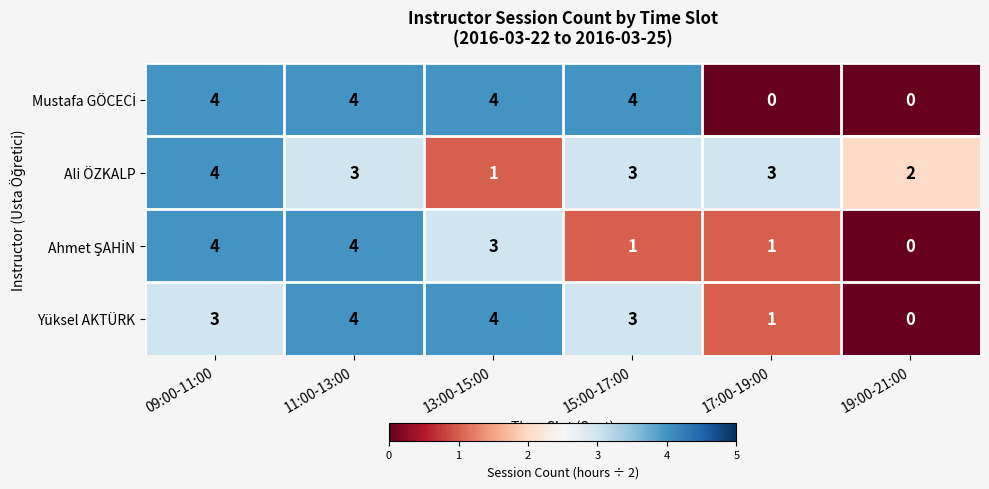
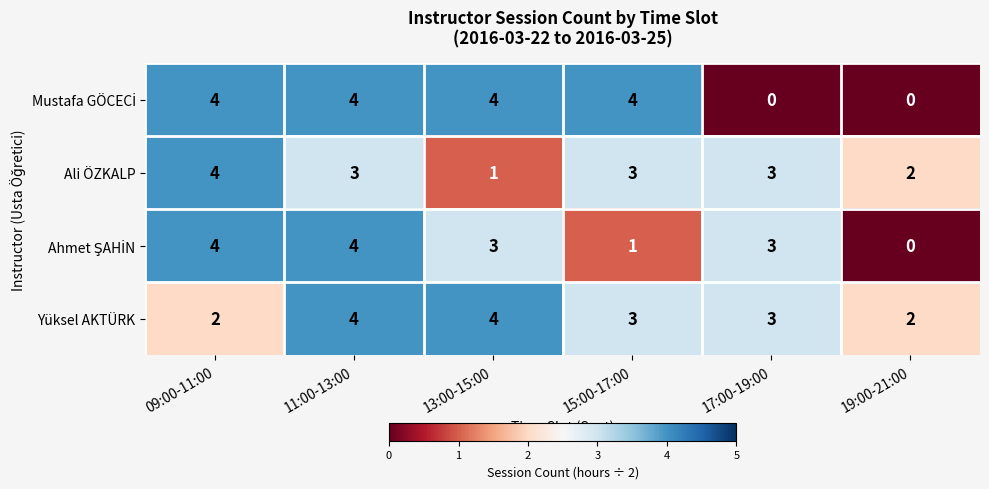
  {
    "Mustafa GÖCECİ": {
      "09:00-11:00": 4,
      "11:00-13:00": 4,
      "13:00-15:00": 4,
      "15:00-17:00": 4,
      "17:00-19:00": 0,
      "19:00-21:00": 0
    },
    "Ali ÖZKALP": {
      "09:00-11:00": 4,
      "11:00-13:00": 3,
      "13:00-15:00": 1,
      "15:00-17:00": 3,
      "17:00-19:00": 3,
      "19:00-21:00": 2
    },
    "Ahmet ŞAHİN": {
      "09:00-11:00": 4,
      "11:00-13:00": 4,
      "13:00-15:00": 3,
      "15:00-17:00": 1,
-     "17:00-19:00": 1,
+     "17:00-19:00": 3,
      "19:00-21:00": 0
    },
    "Yüksel AKTÜRK": {
-     "09:00-11:00": 3,
+     "09:00-11:00": 2,
      "11:00-13:00": 4,
      "13:00-15:00": 4,
      "15:00-17:00": 3,
-     "17:00-19:00": 1,
-     "19:00-21:00": 0
+     "17:00-19:00": 3,
+     "19:00-21:00": 2
    }
  }
